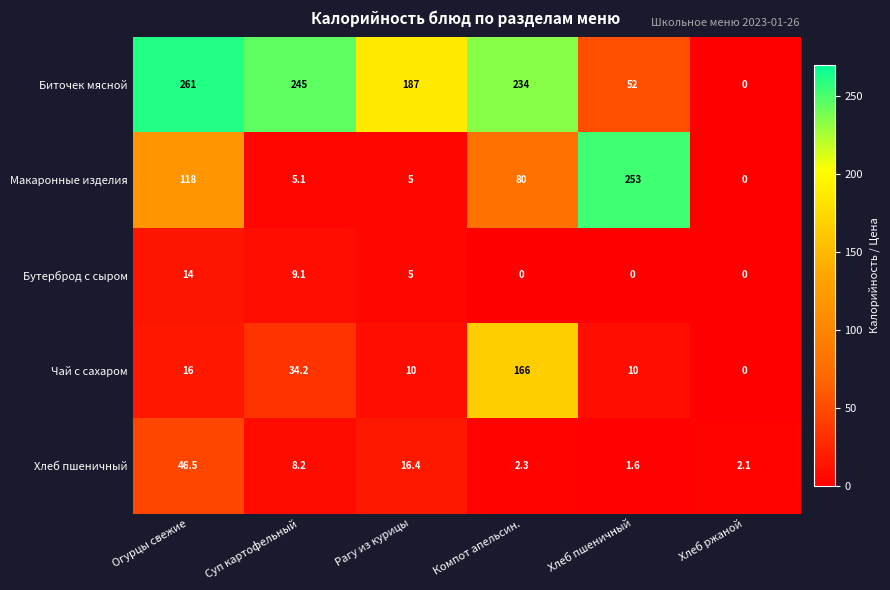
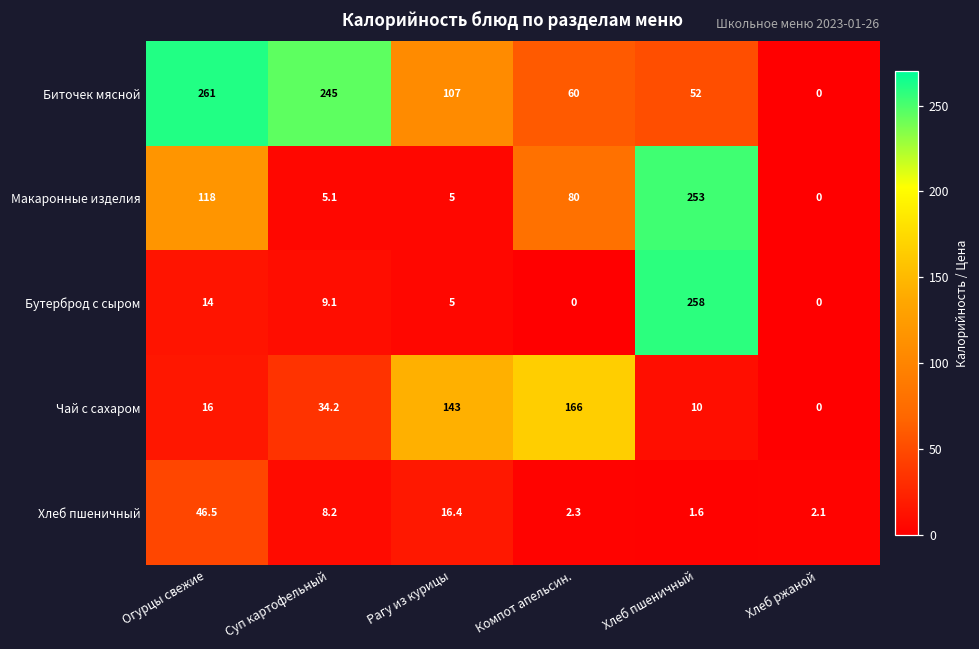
  {
    "Биточек мясной": {
      "Огурцы свежие": 261,
      "Суп картофельный": 245,
-     "Рагу из курицы": 187,
-     "Компот апельсин.": 234,
+     "Рагу из курицы": 107,
+     "Компот апельсин.": 60,
      "Хлеб пшеничный": 52,
      "Хлеб ржаной": 0
    },
    "Макаронные изделия": {
      "Огурцы свежие": 118,
      "Суп картофельный": 5.1,
      "Рагу из курицы": 5,
      "Компот апельсин.": 80,
      "Хлеб пшеничный": 253,
      "Хлеб ржаной": 0
    },
    "Бутерброд с сыром": {
      "Огурцы свежие": 14,
      "Суп картофельный": 9.1,
      "Рагу из курицы": 5,
      "Компот апельсин.": 0,
-     "Хлеб пшеничный": 0,
+     "Хлеб пшеничный": 258,
      "Хлеб ржаной": 0
    },
    "Чай с сахаром": {
      "Огурцы свежие": 16,
      "Суп картофельный": 34.2,
-     "Рагу из курицы": 10,
+     "Рагу из курицы": 143,
      "Компот апельсин.": 166,
      "Хлеб пшеничный": 10,
      "Хлеб ржаной": 0
    },
    "Хлеб пшеничный": {
      "Огурцы свежие": 46.5,
      "Суп картофельный": 8.2,
      "Рагу из курицы": 16.4,
      "Компот апельсин.": 2.3,
      "Хлеб пшеничный": 1.6,
      "Хлеб ржаной": 2.1
    }
  }
